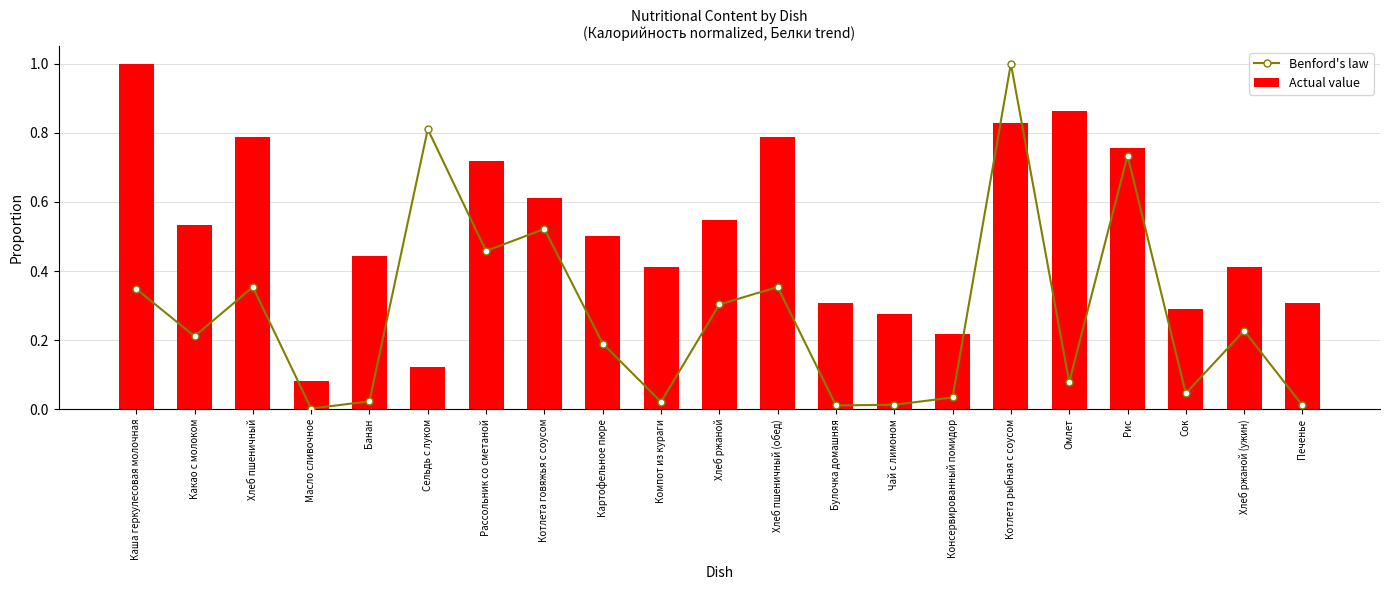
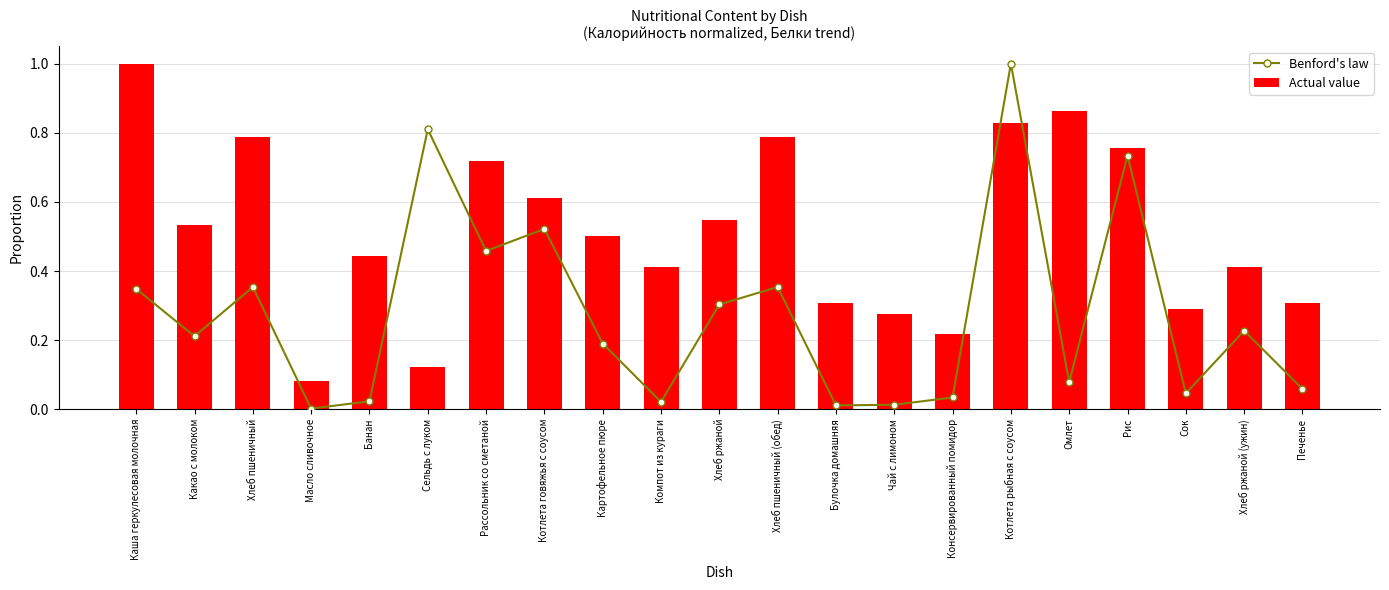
  {
    "Benford's law": {
      "Каша геркулесовая молочная": 0.35,
      "Какао с молоком": 0.21,
      "Хлеб пшеничный": 0.35,
      "Масло сливочное": 0.00,
      "Банан": 0.02,
      "Сельдь с луком": 0.81,
      "Рассольник со сметаной": 0.46,
      "Котлета говяжья с соусом": 0.52,
      "Картофельное пюре": 0.19,
      "Компот из кураги": 0.02,
      "Хлеб ржаной": 0.30,
      "Хлеб пшеничный (обед)": 0.35,
      "Булочка домашняя": 0.01,
      "Чай с лимоном": 0.01,
      "Консервированный помидор": 0.03,
      "Котлета рыбная с соусом": 1.00,
      "Омлет": 0.08,
      "Рис": 0.73,
      "Сок": 0.05,
      "Хлеб ржаной (ужин)": 0.23,
-     "Печенье": 0.01
+     "Печенье": 0.06
    },
    "Actual value": {
      "Каша геркулесовая молочная": 1.00,
      "Какао с молоком": 0.53,
      "Хлеб пшеничный": 0.79,
      "Масло сливочное": 0.08,
      "Банан": 0.44,
      "Сельдь с луком": 0.12,
      "Рассольник со сметаной": 0.72,
      "Котлета говяжья с соусом": 0.61,
      "Картофельное пюре": 0.50,
      "Компот из кураги": 0.41,
      "Хлеб ржаной": 0.55,
      "Хлеб пшеничный (обед)": 0.79,
      "Булочка домашняя": 0.31,
      "Чай с лимоном": 0.28,
      "Консервированный помидор": 0.22,
      "Котлета рыбная с соусом": 0.83,
      "Омлет": 0.86,
      "Рис": 0.76,
      "Сок": 0.29,
      "Хлеб ржаной (ужин)": 0.41,
      "Печенье": 0.31
    }
  }
